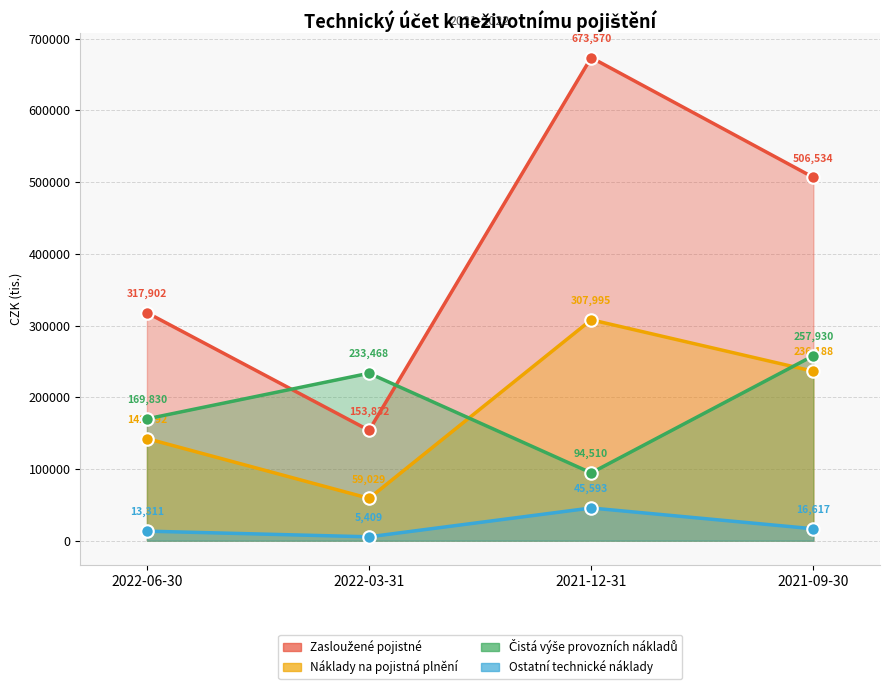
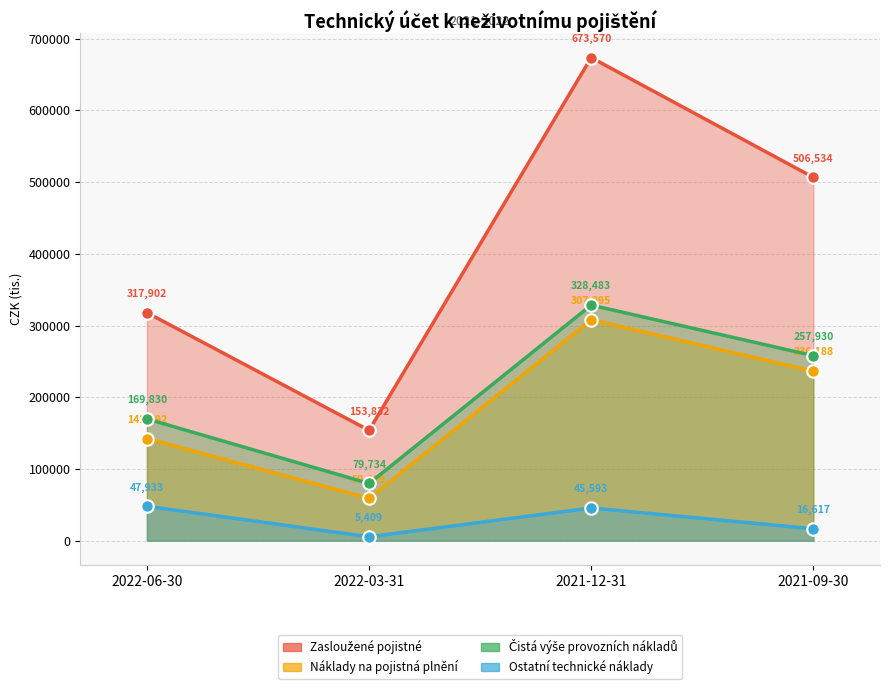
  {
    "Čistá výše provozních nákladů": {
      "2022-06-30": "169,830",
-     "2022-03-31": "233,468",
-     "2021-12-31": "94,510",
+     "2022-03-31": "79,734",
+     "2021-12-31": "328,483",
      "2021-09-30": "257,930"
    },
    "Ostatní technické náklady": {
-     "2022-06-30": "13,311",
+     "2022-06-30": "47,933",
      "2022-03-31": "5,409",
      "2021-12-31": "45,593",
      "2021-09-30": "16,617"
    }
  }
